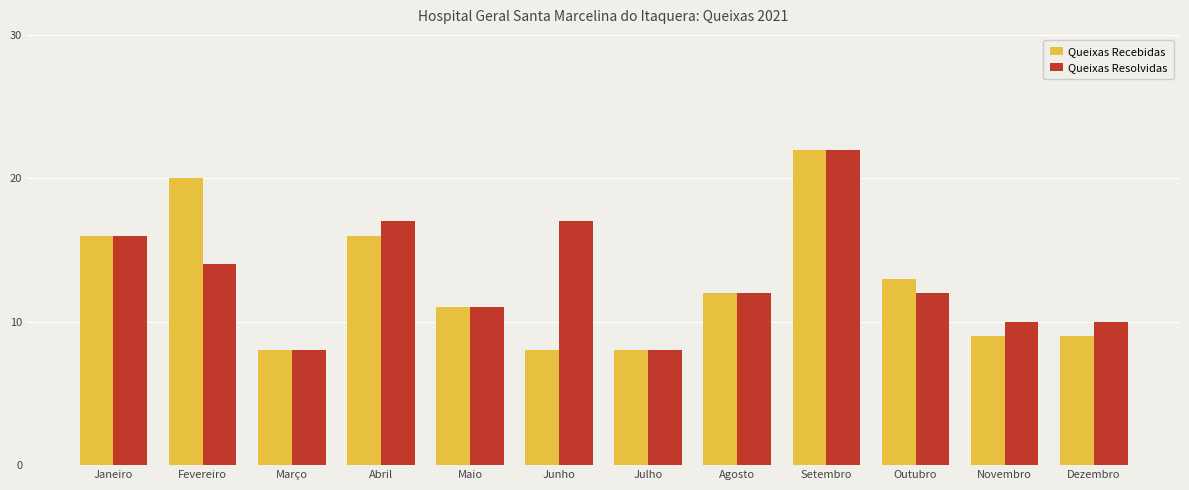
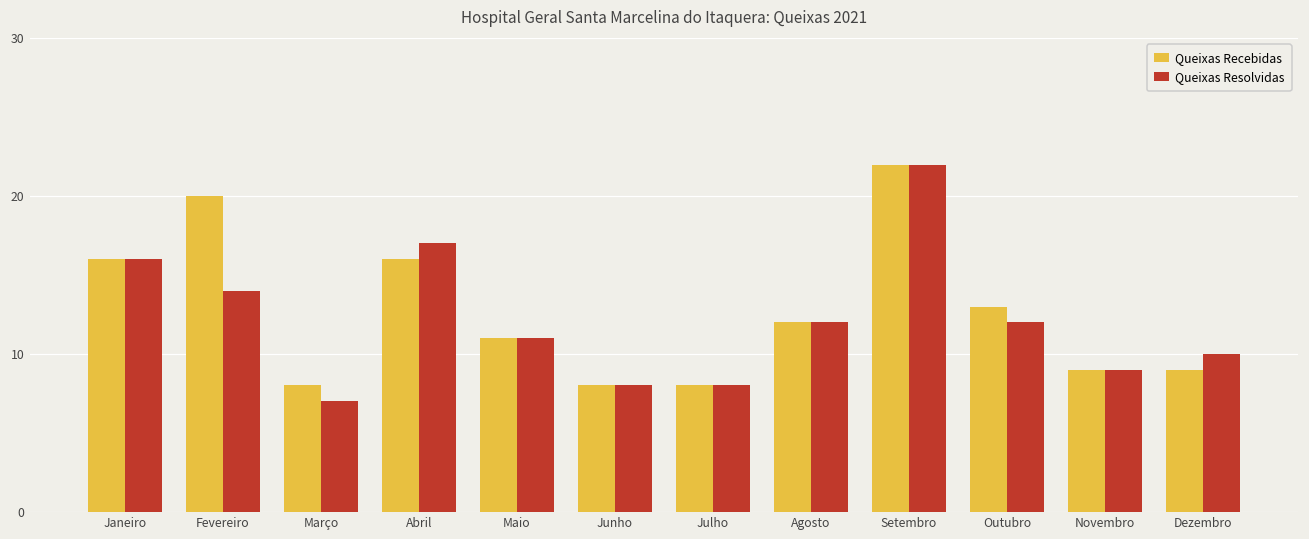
  {
    "Queixas Recebidas": {
      "Janeiro": 16,
      "Fevereiro": 20,
      "Março": 8,
      "Abril": 16,
      "Maio": 11,
      "Junho": 8,
      "Julho": 8,
      "Agosto": 12,
      "Setembro": 22,
      "Outubro": 13,
      "Novembro": 9,
      "Dezembro": 9
    },
    "Queixas Resolvidas": {
      "Janeiro": 16,
      "Fevereiro": 14,
-     "Março": 8,
+     "Março": 7,
      "Abril": 17,
      "Maio": 11,
-     "Junho": 17,
+     "Junho": 8,
      "Julho": 8,
      "Agosto": 12,
      "Setembro": 22,
      "Outubro": 12,
-     "Novembro": 10,
+     "Novembro": 9,
      "Dezembro": 10
    }
  }
